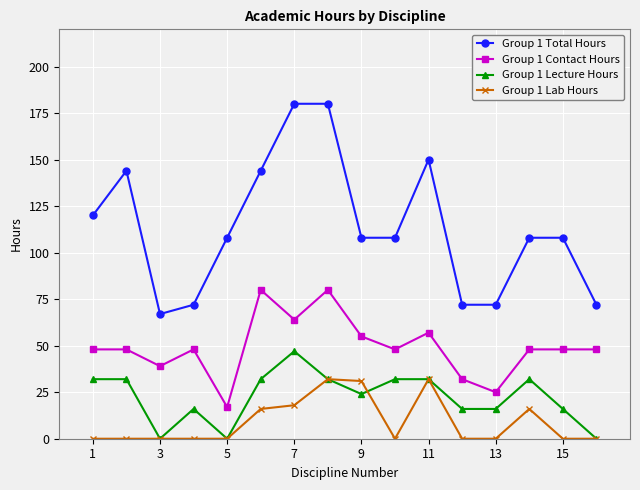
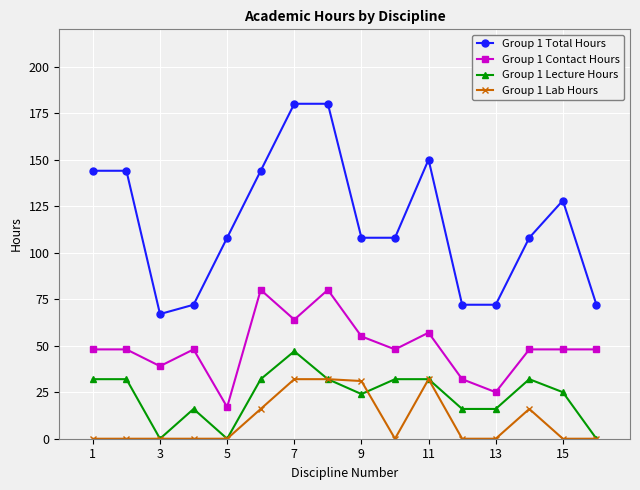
  {
    "Group 1 Total Hours": {
-     "1": 120,
+     "1": 144,
      "3": 67,
      "5": 108,
      "7": 180,
      "9": 108,
      "11": 150,
      "13": 72,
-     "15": 108
+     "15": 128
    },
    "Group 1 Contact Hours": {
      "1": 48,
      "3": 39,
      "5": 17,
      "7": 64,
      "9": 55,
      "11": 57,
      "13": 25,
      "15": 48
    },
    "Group 1 Lecture Hours": {
      "1": 32,
      "7": 47,
      "9": 24,
      "13": 16,
-     "15": 16
+     "15": 25
    },
    "Group 1 Lab Hours": {
      "1": 0,
-     "7": 18,
+     "7": 32,
      "9": 31,
      "13": 0,
      "15": 0
    }
  }
